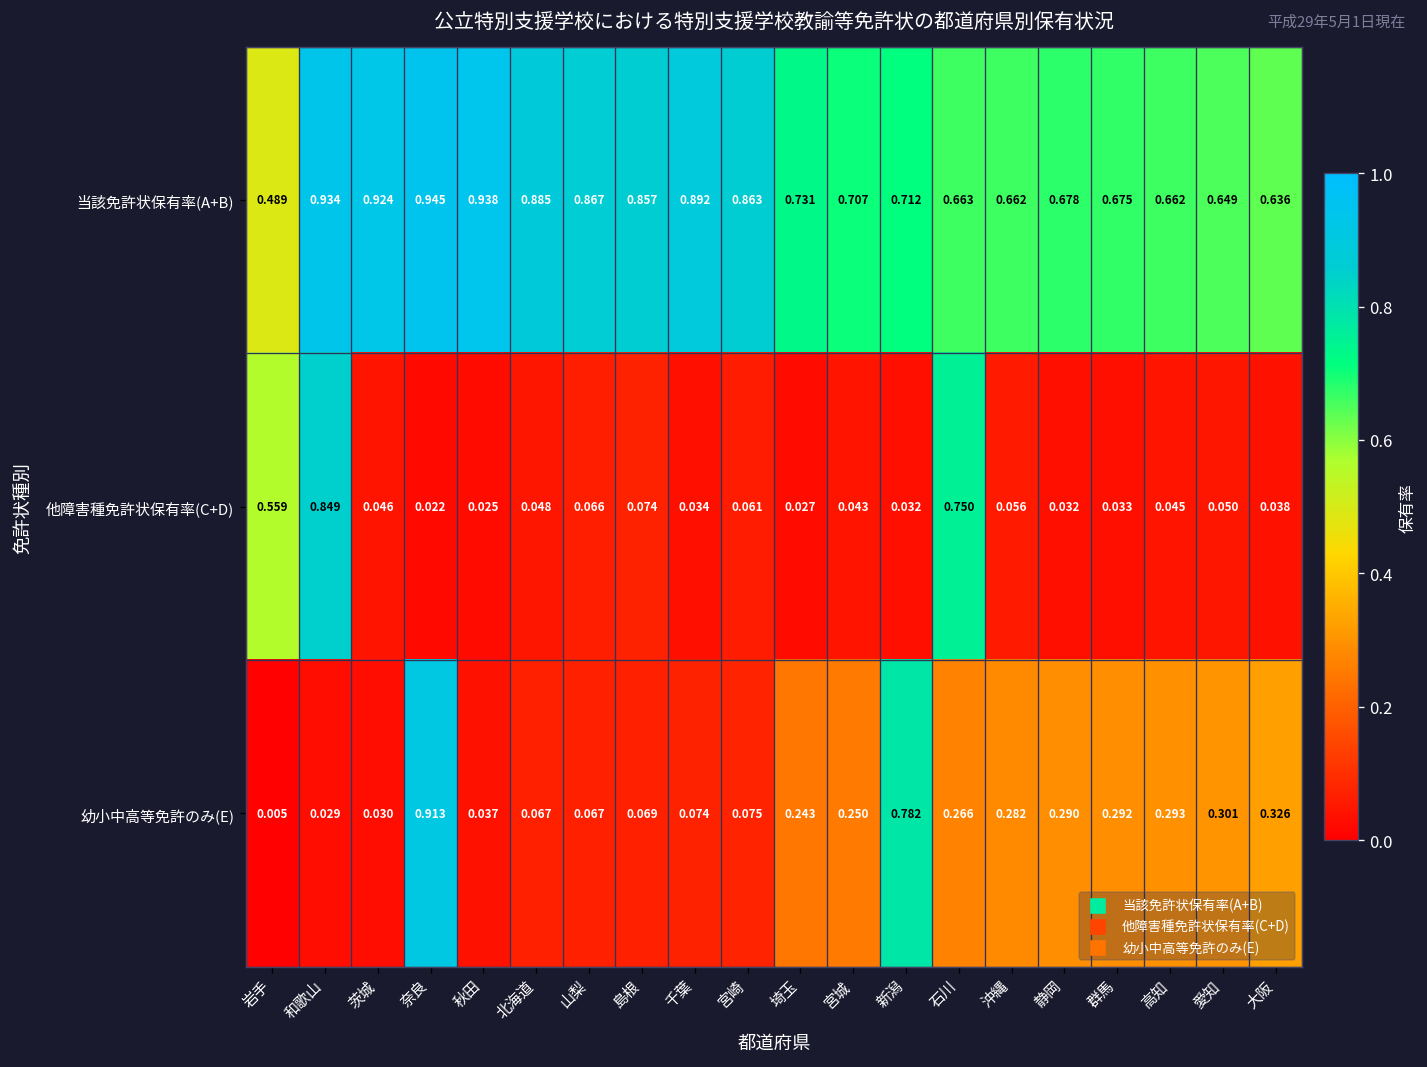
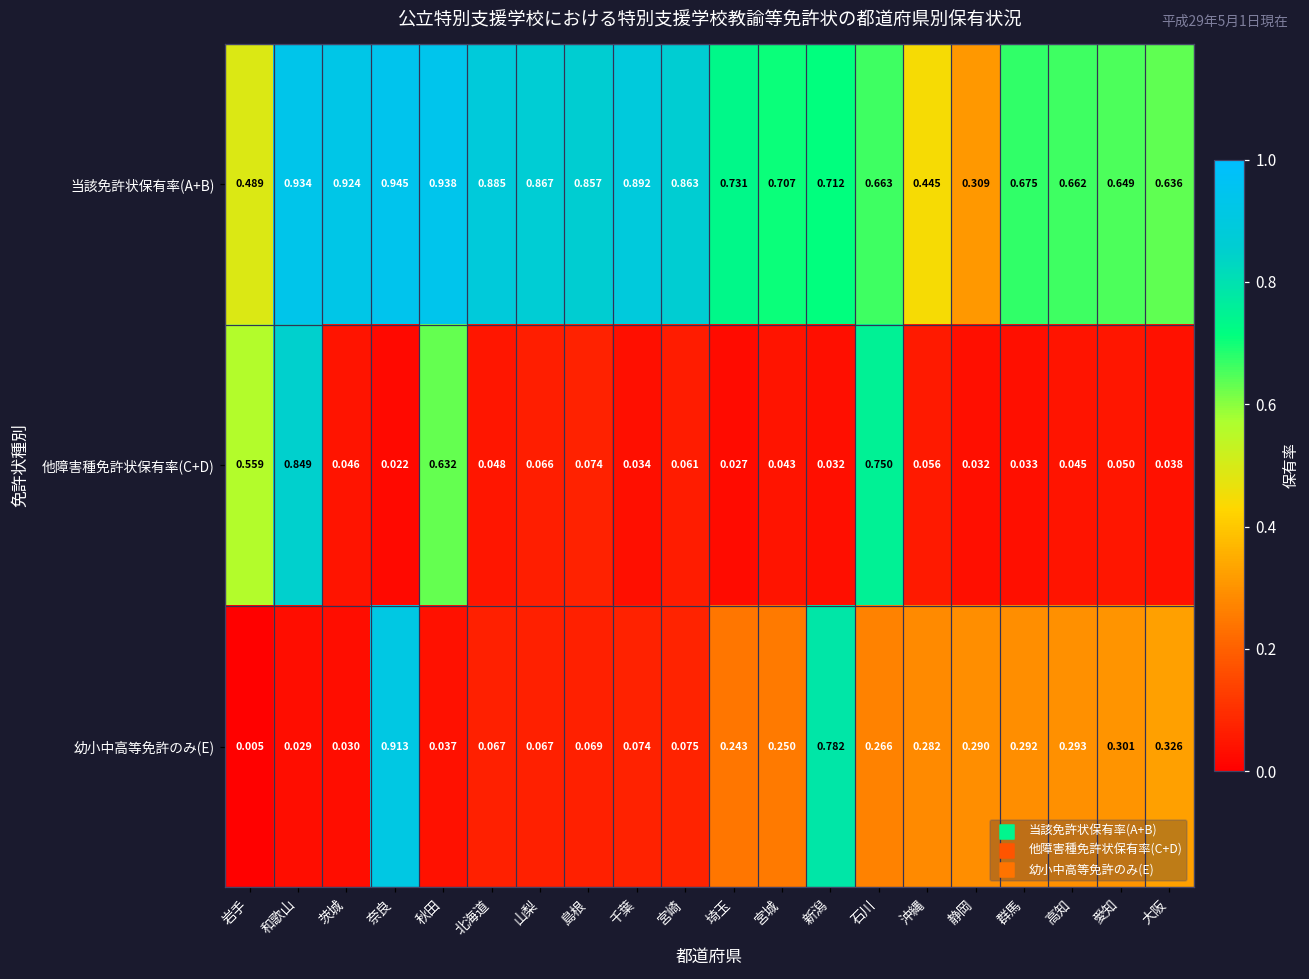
  {
    "当該免許状保有率(A+B)": {
      "岩手": 0.489,
      "和歌山": 0.934,
      "茨城": 0.924,
      "奈良": 0.945,
      "秋田": 0.938,
      "北海道": 0.885,
      "山梨": 0.867,
      "島根": 0.857,
      "千葉": 0.892,
      "宮崎": 0.863,
      "埼玉": 0.731,
      "宮城": 0.707,
      "新潟": 0.712,
      "石川": 0.663,
-     "沖縄": 0.662,
-     "静岡": 0.678,
+     "沖縄": 0.445,
+     "静岡": 0.309,
      "群馬": 0.675,
      "高知": 0.662,
      "愛知": 0.649,
      "大阪": 0.636
    },
    "他障害種免許状保有率(C+D)": {
      "岩手": 0.559,
      "和歌山": 0.849,
      "茨城": 0.046,
      "奈良": 0.022,
-     "秋田": 0.025,
+     "秋田": 0.632,
      "北海道": 0.048,
      "山梨": 0.066,
      "島根": 0.074,
      "千葉": 0.034,
      "宮崎": 0.061,
      "埼玉": 0.027,
      "宮城": 0.043,
      "新潟": 0.032,
      "石川": 0.750,
      "沖縄": 0.056,
      "静岡": 0.032,
      "群馬": 0.033,
      "高知": 0.045,
      "愛知": 0.050,
      "大阪": 0.038
    },
    "幼小中高等免許のみ(E)": {
      "岩手": 0.005,
      "和歌山": 0.029,
      "茨城": 0.030,
      "奈良": 0.913,
      "秋田": 0.037,
      "北海道": 0.067,
      "山梨": 0.067,
      "島根": 0.069,
      "千葉": 0.074,
      "宮崎": 0.075,
      "埼玉": 0.243,
      "宮城": 0.250,
      "新潟": 0.782,
      "石川": 0.266,
      "沖縄": 0.282,
      "静岡": 0.290,
      "群馬": 0.292,
      "高知": 0.293,
      "愛知": 0.301,
      "大阪": 0.326
    }
  }
